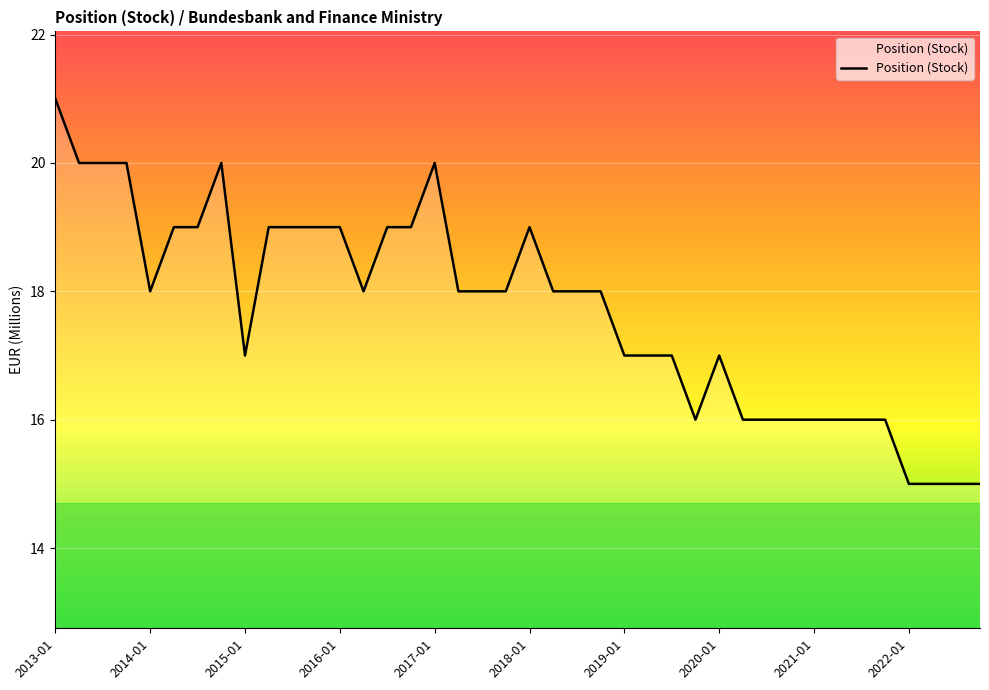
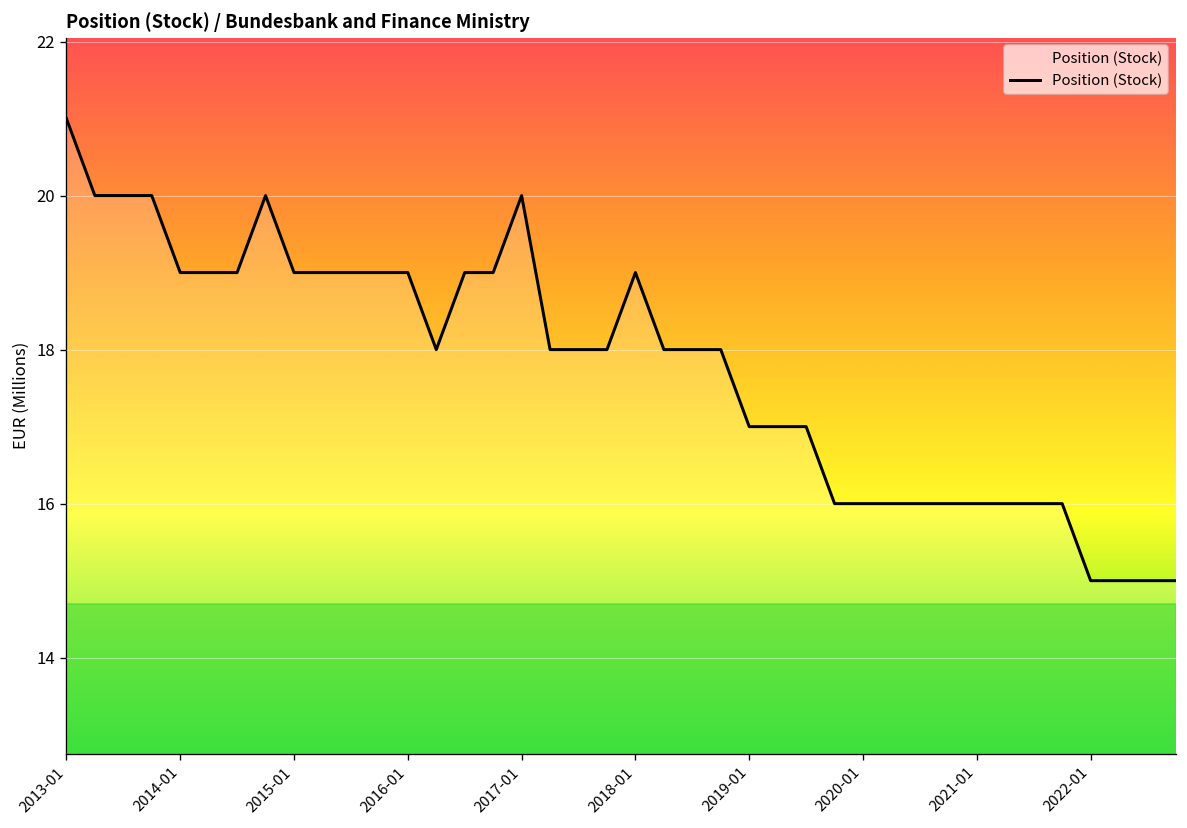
  {
    "2013-01": 21,
-   "2014-01": 18,
-   "2015-01": 17,
+   "2014-01": 19,
+   "2015-01": 19,
    "2016-01": 19,
    "2017-01": 20,
    "2018-01": 19,
    "2019-01": 17,
-   "2020-01": 17,
+   "2020-01": 16,
    "2021-01": 16,
    "2022-01": 15
  }
